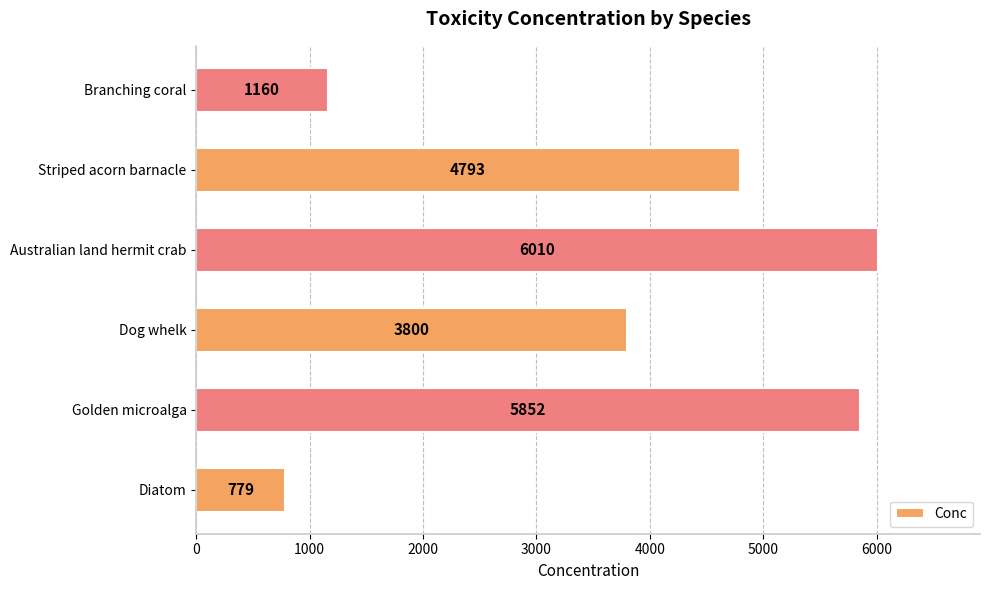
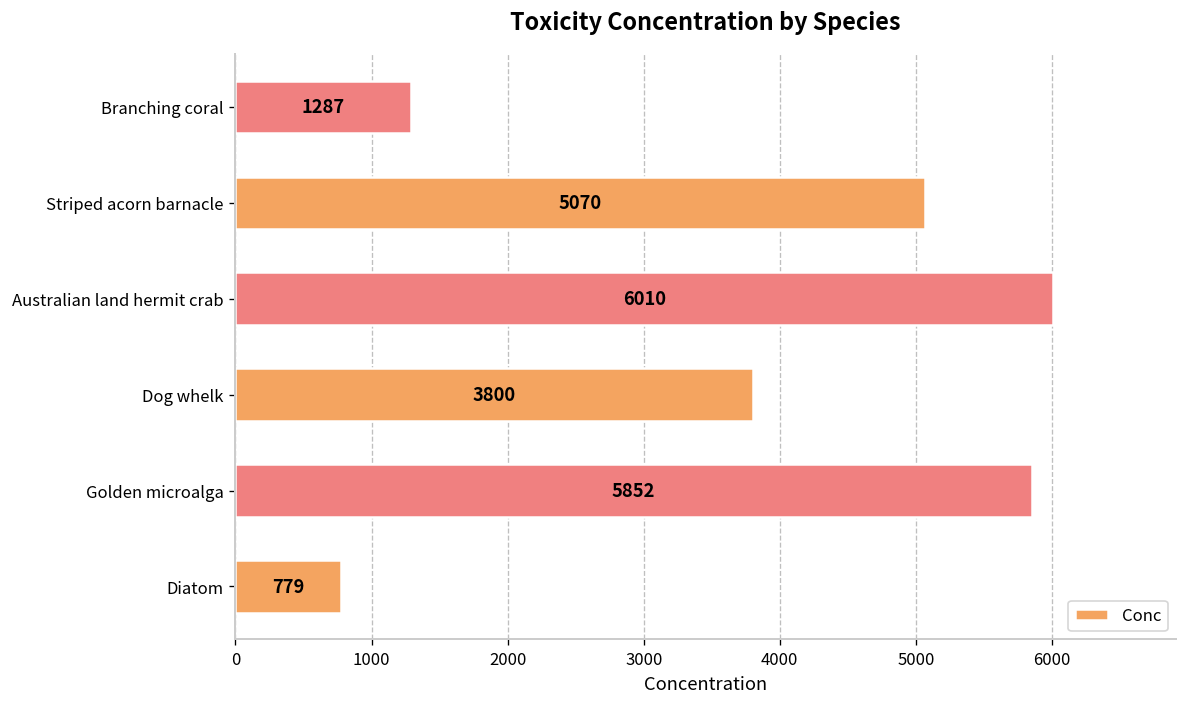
  {
-   "Branching coral": 1160,
-   "Striped acorn barnacle": 4793,
+   "Branching coral": 1287,
+   "Striped acorn barnacle": 5070,
    "Australian land hermit crab": 6010,
    "Dog whelk": 3800,
    "Golden microalga": 5852,
    "Diatom": 779
  }
